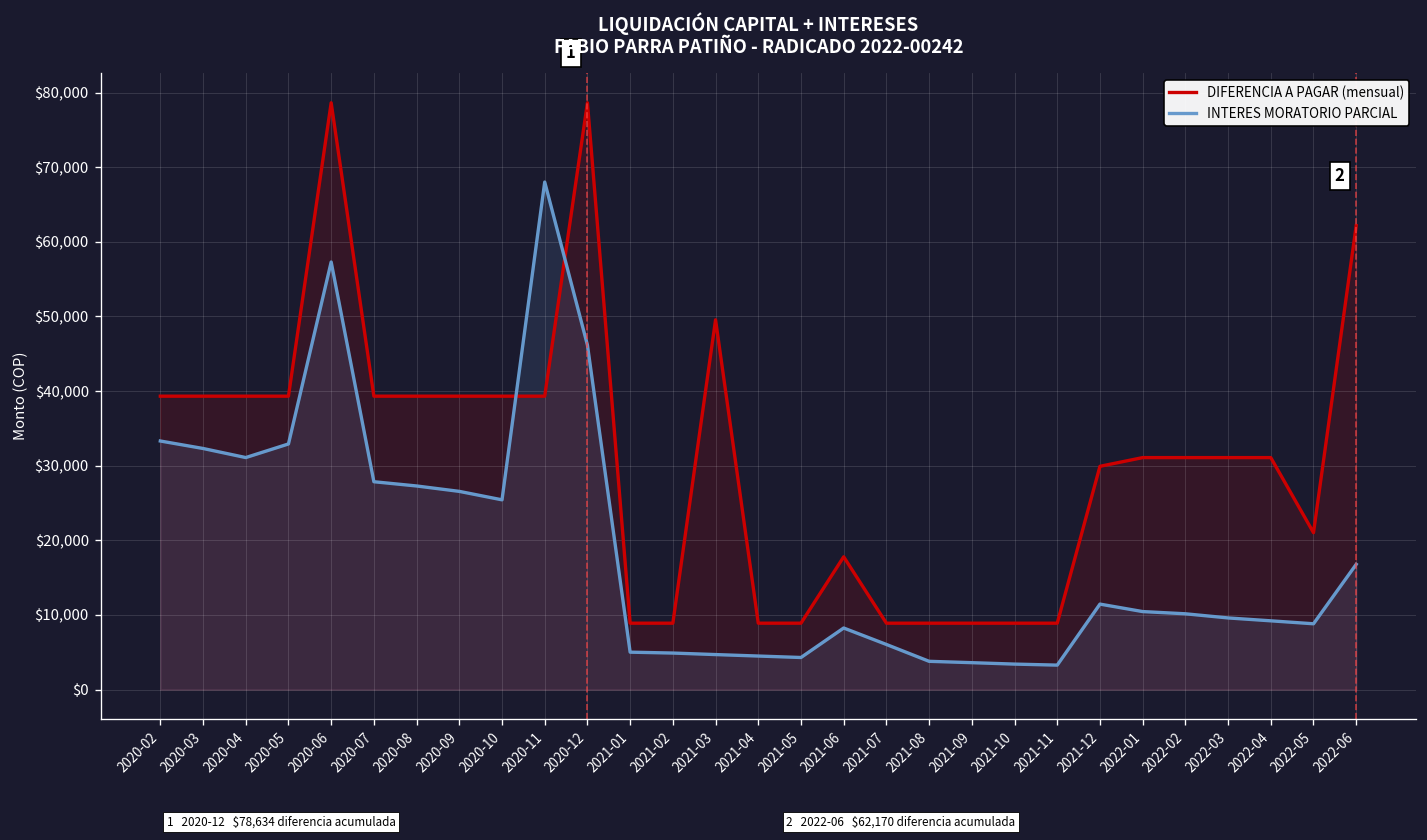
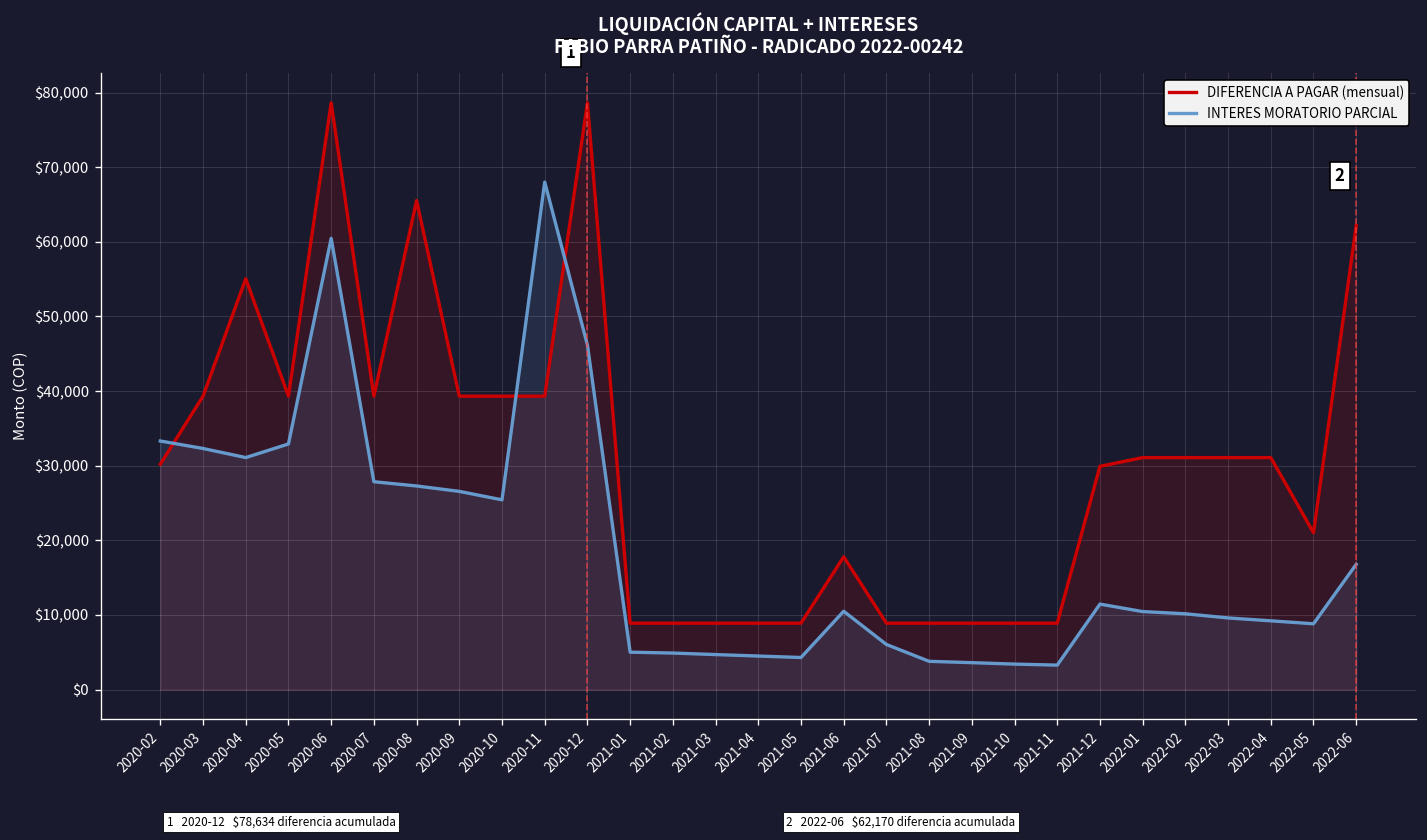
  {
    "DIFERENCIA A PAGAR (mensual)": {
-     "2020-02": "$39,000",
+     "2020-02": "$30,000",
      "2020-03": "$39,000",
-     "2020-04": "$39,000",
+     "2020-04": "$55,000",
      "2020-05": "$39,000",
      "2020-06": "$79,000",
      "2020-07": "$39,000",
-     "2020-08": "$39,000",
+     "2020-08": "$66,000",
      "2020-09": "$39,000",
      "2020-10": "$39,000",
      "2020-11": "$39,000",
      "2020-12": "$79,000",
      "2021-01": "$9,000",
      "2021-02": "$9,000",
-     "2021-03": "$50,000",
+     "2021-03": "$9,000",
      "2021-04": "$9,000",
      "2021-05": "$9,000",
      "2021-06": "$18,000",
      "2021-07": "$9,000",
      "2021-08": "$9,000",
      "2021-09": "$9,000",
      "2021-10": "$9,000",
      "2021-11": "$9,000",
      "2021-12": "$30,000",
      "2022-01": "$31,000",
      "2022-02": "$31,000",
      "2022-03": "$31,000",
      "2022-04": "$31,000",
      "2022-05": "$21,000",
      "2022-06": "$62,000"
    },
    "INTERES MORATORIO PARCIAL": {
      "2020-02": "$33,000",
      "2020-03": "$32,000",
      "2020-04": "$31,000",
      "2020-05": "$33,000",
-     "2020-06": "$57,000",
+     "2020-06": "$60,000",
      "2020-07": "$28,000",
      "2020-08": "$27,000",
      "2020-09": "$27,000",
      "2020-10": "$25,000",
      "2020-11": "$68,000",
      "2020-12": "$46,000",
      "2021-01": "$5,000",
      "2021-02": "$5,000",
      "2021-03": "$5,000",
      "2021-04": "$4,000",
      "2021-05": "$4,000",
-     "2021-06": "$8,000",
+     "2021-06": "$10,000",
      "2021-07": "$6,000",
      "2021-08": "$4,000",
      "2021-09": "$4,000",
      "2021-10": "$3,000",
      "2021-11": "$3,000",
      "2021-12": "$11,000",
      "2022-01": "$10,000",
      "2022-02": "$10,000",
      "2022-03": "$10,000",
      "2022-04": "$9,000",
      "2022-05": "$9,000",
      "2022-06": "$17,000"
    }
  }
